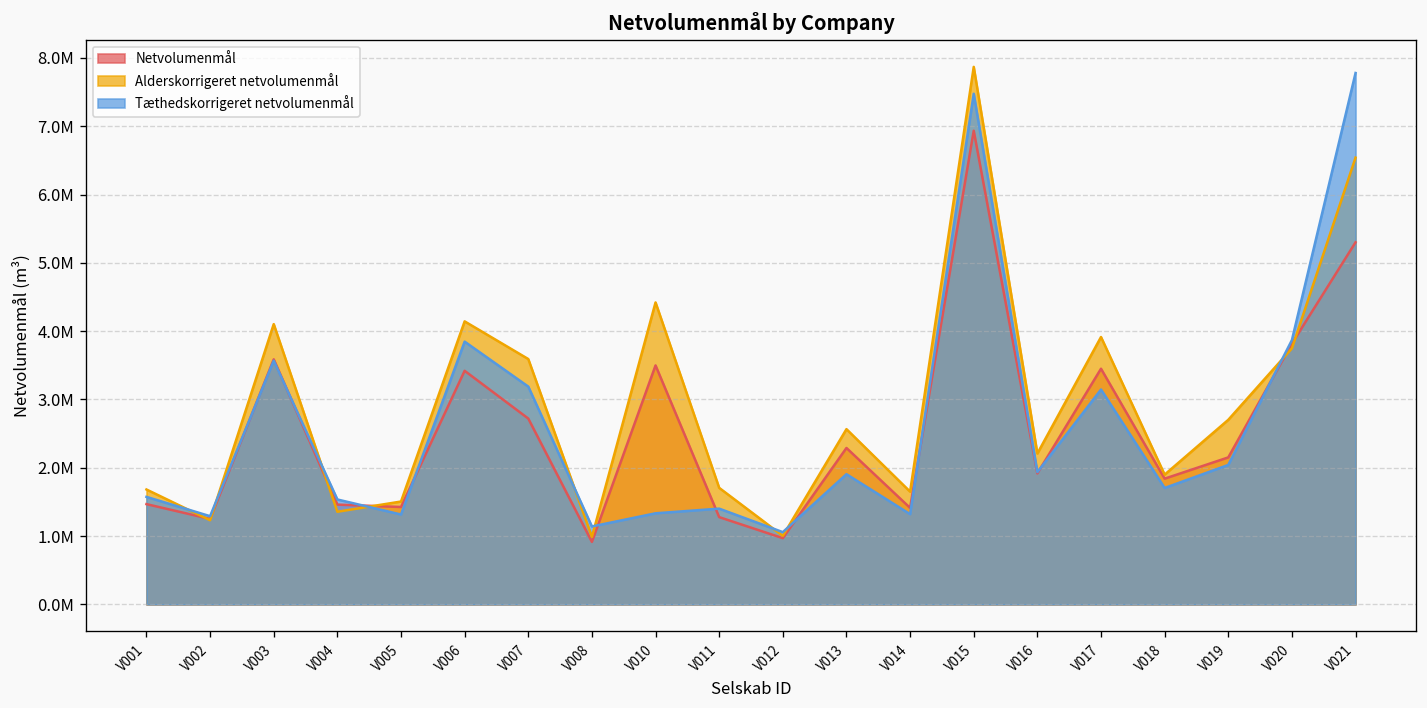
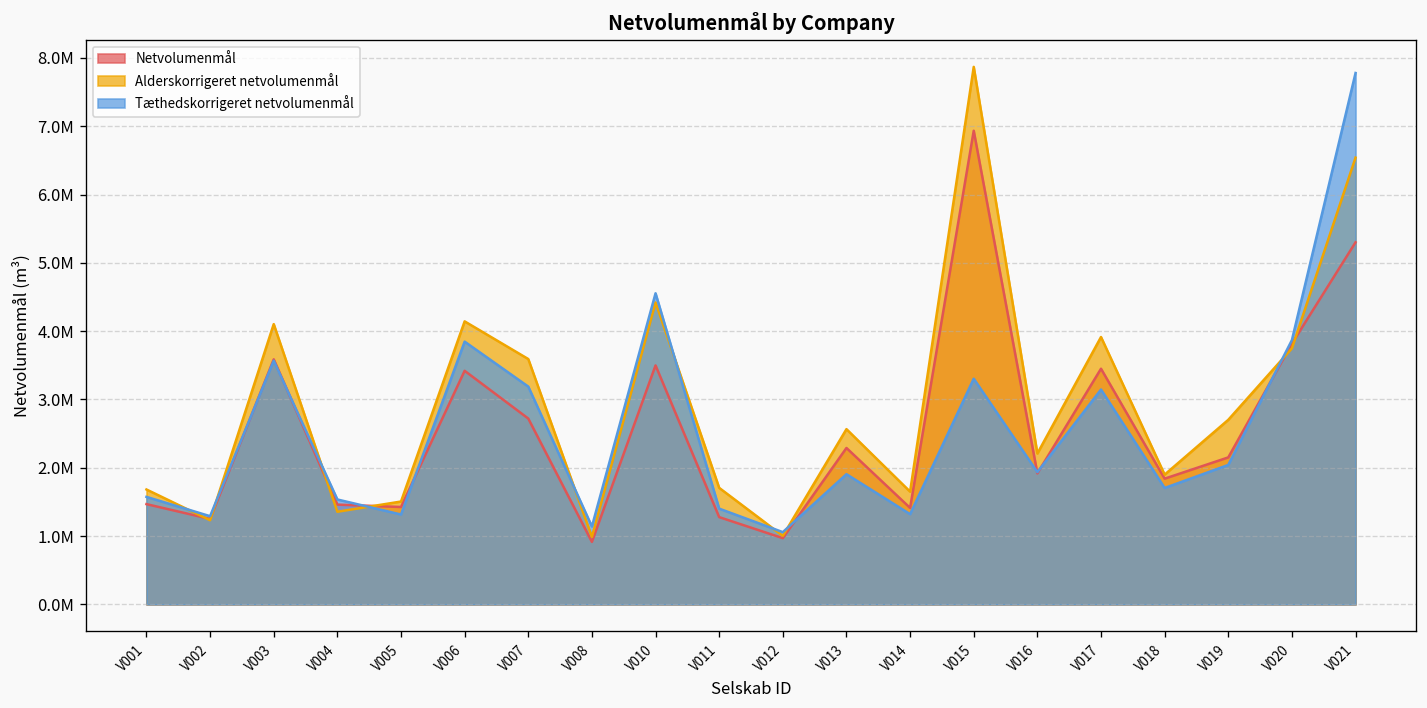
  {
    "Netvolumenmål": {
      "V001": 1500000,
      "V004": 1500000,
      "V005": 1400000,
      "V006": 3400000,
      "V007": 2700000,
      "V008": 900000,
      "V010": 3500000,
      "V011": 1300000,
      "V013": 2300000,
      "V014": 1400000,
      "V015": 6900000,
      "V017": 3500000,
      "V018": 1800000,
      "V019": 2200000,
      "V020": 3800000,
      "V021": 5300000
    },
    "Alderskorrigeret netvolumenmål": {
      "V001": 1700000,
      "V003": 4100000,
      "V004": 1400000,
      "V005": 1500000,
      "V006": 4100000,
      "V007": 3600000,
      "V008": 1000000,
      "V010": 4400000,
      "V011": 1700000,
      "V013": 2600000,
      "V014": 1700000,
      "V015": 7900000,
      "V016": 2200000,
      "V017": 3900000,
      "V018": 1900000,
      "V019": 2700000,
      "V020": 3700000,
      "V021": 6500000
    },
    "Tæthedskorrigeret netvolumenmål": {
      "V001": 1600000,
      "V004": 1500000,
      "V005": 1300000,
      "V006": 3800000,
      "V007": 3200000,
      "V008": 1100000,
-     "V010": 1300000,
+     "V010": 4600000,
      "V011": 1400000,
      "V012": 1100000,
      "V013": 1900000,
      "V014": 1300000,
-     "V015": 7500000,
+     "V015": 3300000,
      "V017": 3100000,
      "V018": 1700000,
      "V019": 2000000,
      "V020": 3900000,
      "V021": 7800000
    }
  }
